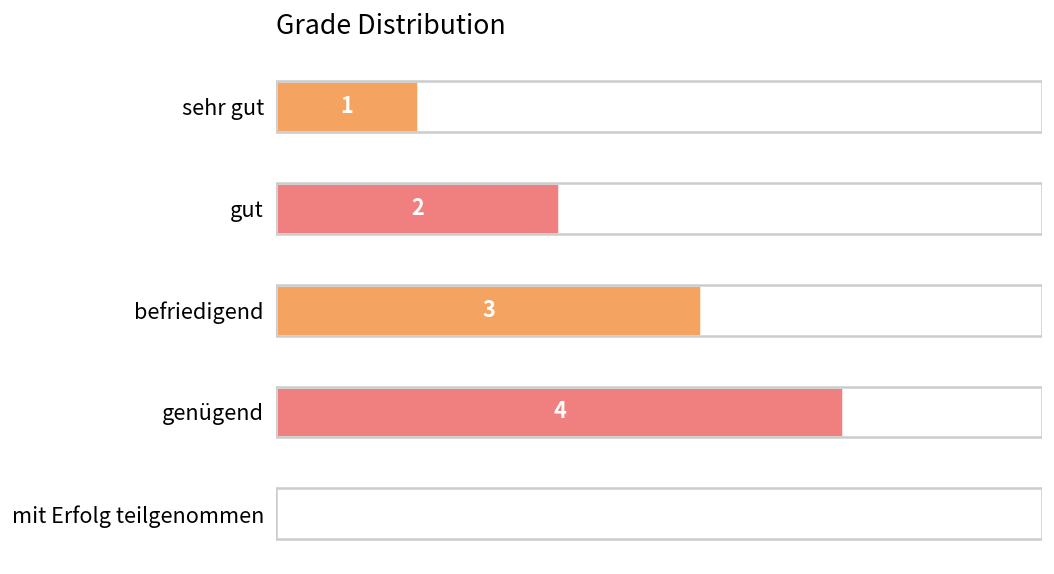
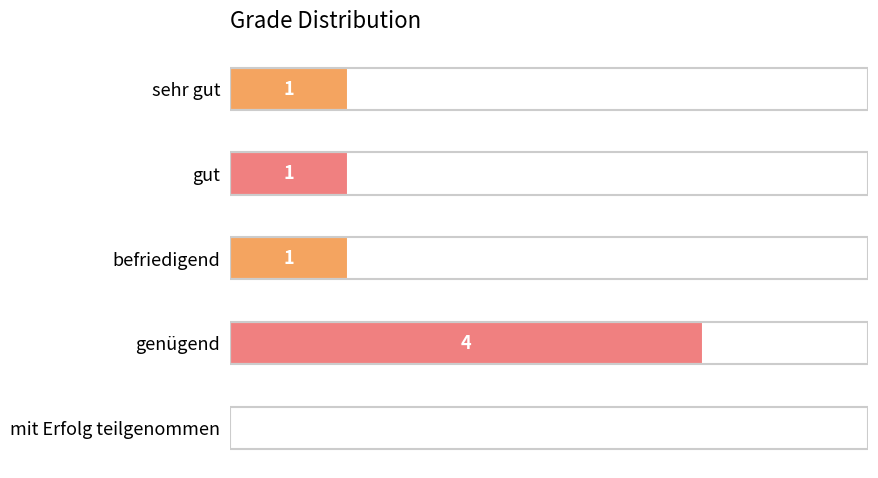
  {
    "sehr gut": 1,
-   "gut": 2,
-   "befriedigend": 3,
+   "gut": 1,
+   "befriedigend": 1,
    "genügend": 4
  }
